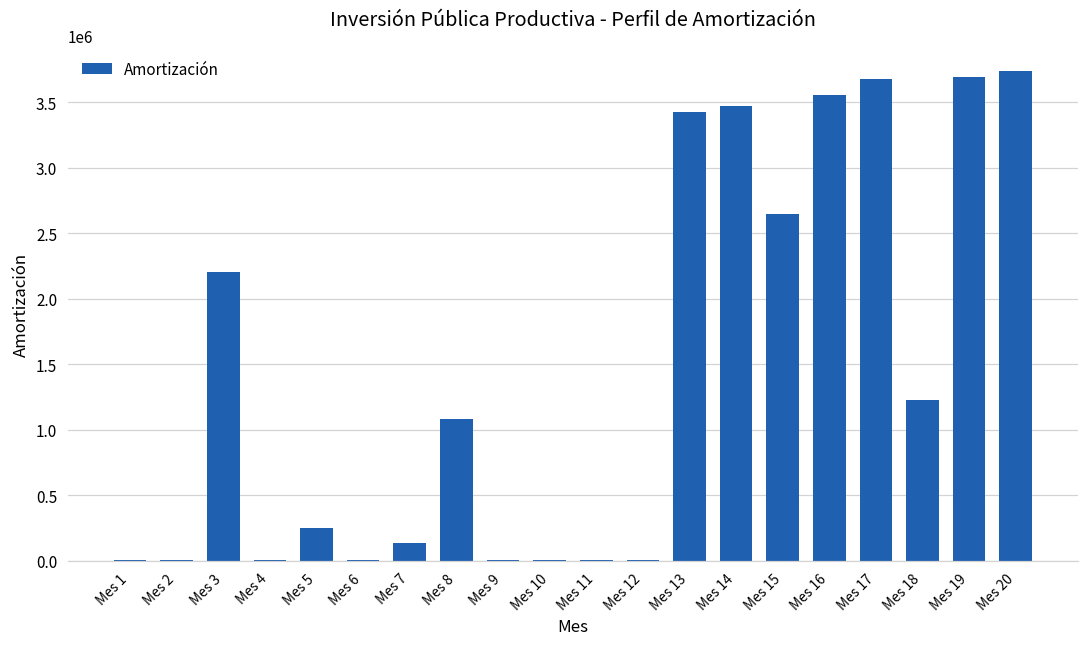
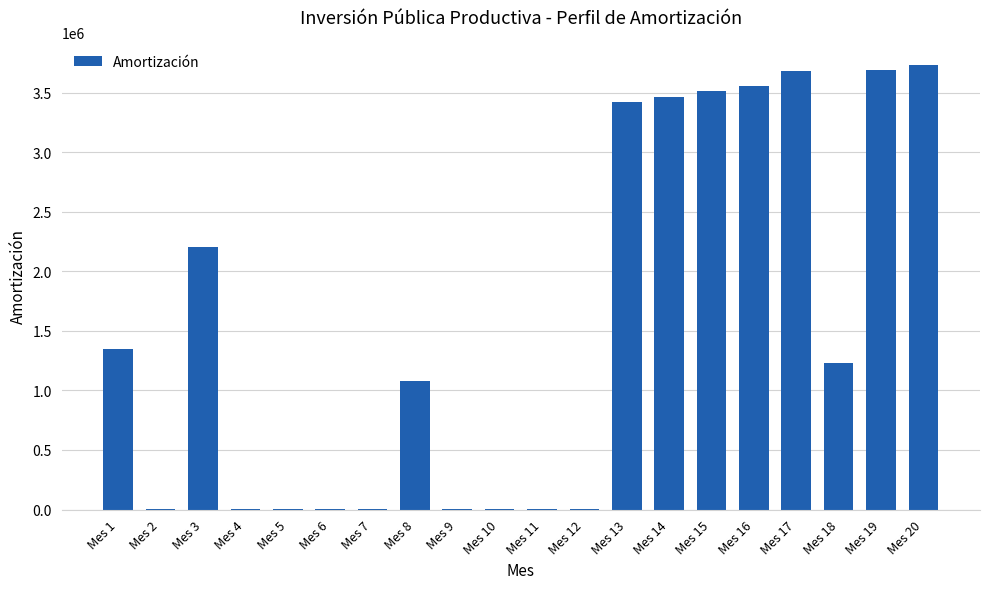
  {
-   "Mes 1": 0,
+   "Mes 1": 1350000,
    "Mes 3": 2200000,
-   "Mes 5": 250000,
-   "Mes 7": 140000,
+   "Mes 5": 0,
+   "Mes 7": 0,
    "Mes 8": 1080000,
    "Mes 13": 3420000,
    "Mes 14": 3470000,
-   "Mes 15": 2640000,
+   "Mes 15": 3510000,
    "Mes 16": 3550000,
    "Mes 17": 3680000,
    "Mes 18": 1230000,
    "Mes 19": 3690000,
    "Mes 20": 3730000
  }
